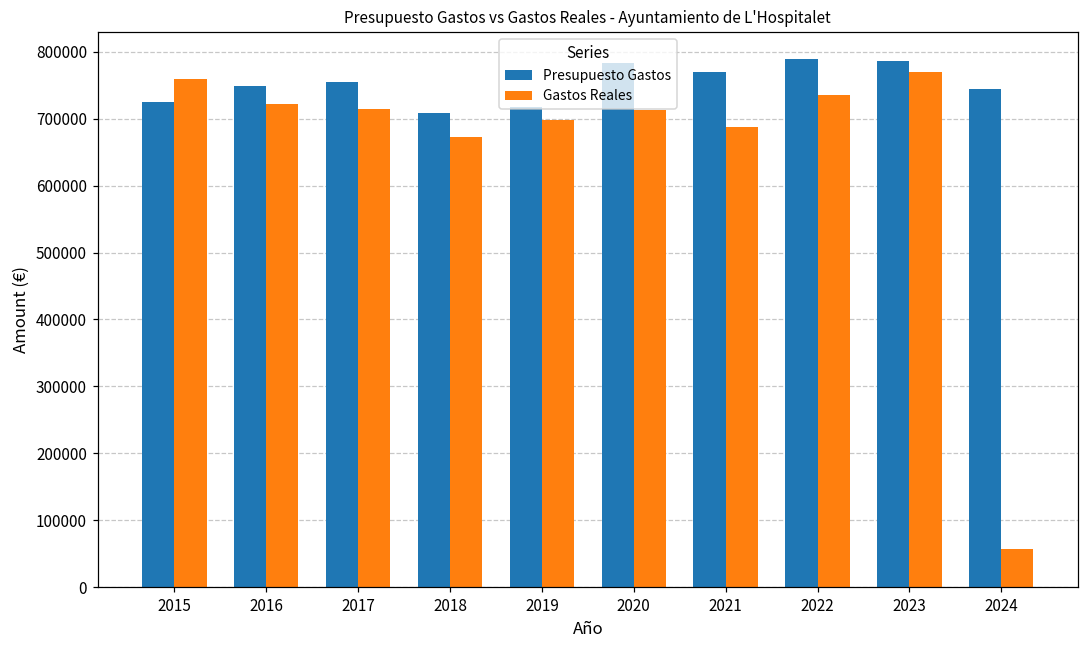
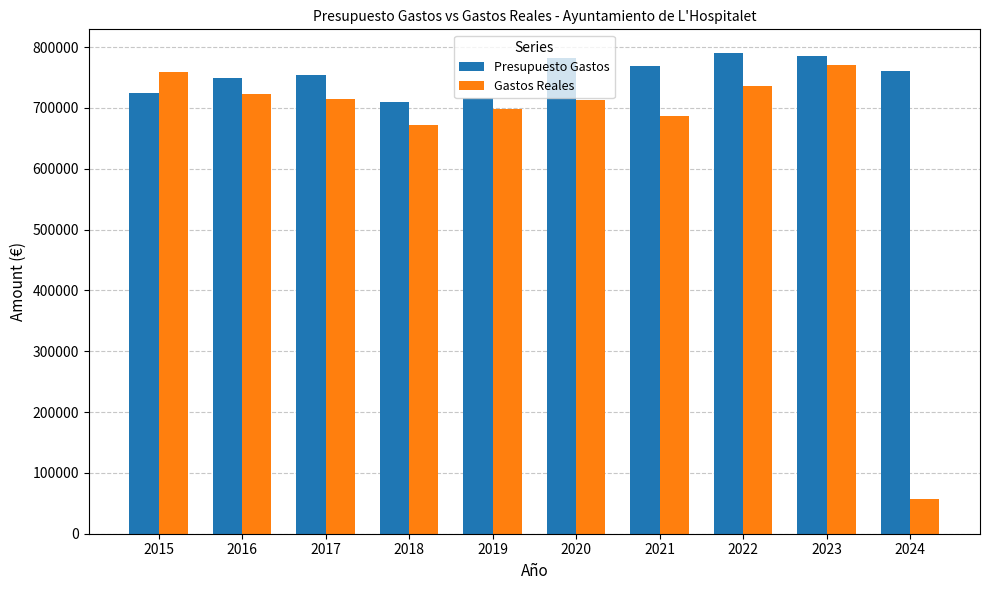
  {
    "Presupuesto Gastos": {
      "2015": 730000,
      "2016": 750000,
      "2017": 750000,
      "2018": 710000,
      "2021": 770000,
      "2022": 790000,
      "2023": 790000,
-     "2024": 740000
+     "2024": 760000
    },
    "Gastos Reales": {
      "2015": 760000,
      "2016": 720000,
      "2017": 720000,
      "2018": 670000,
      "2019": 700000,
      "2020": 710000,
      "2021": 690000,
      "2022": 740000,
      "2023": 770000,
      "2024": 60000
    }
  }
